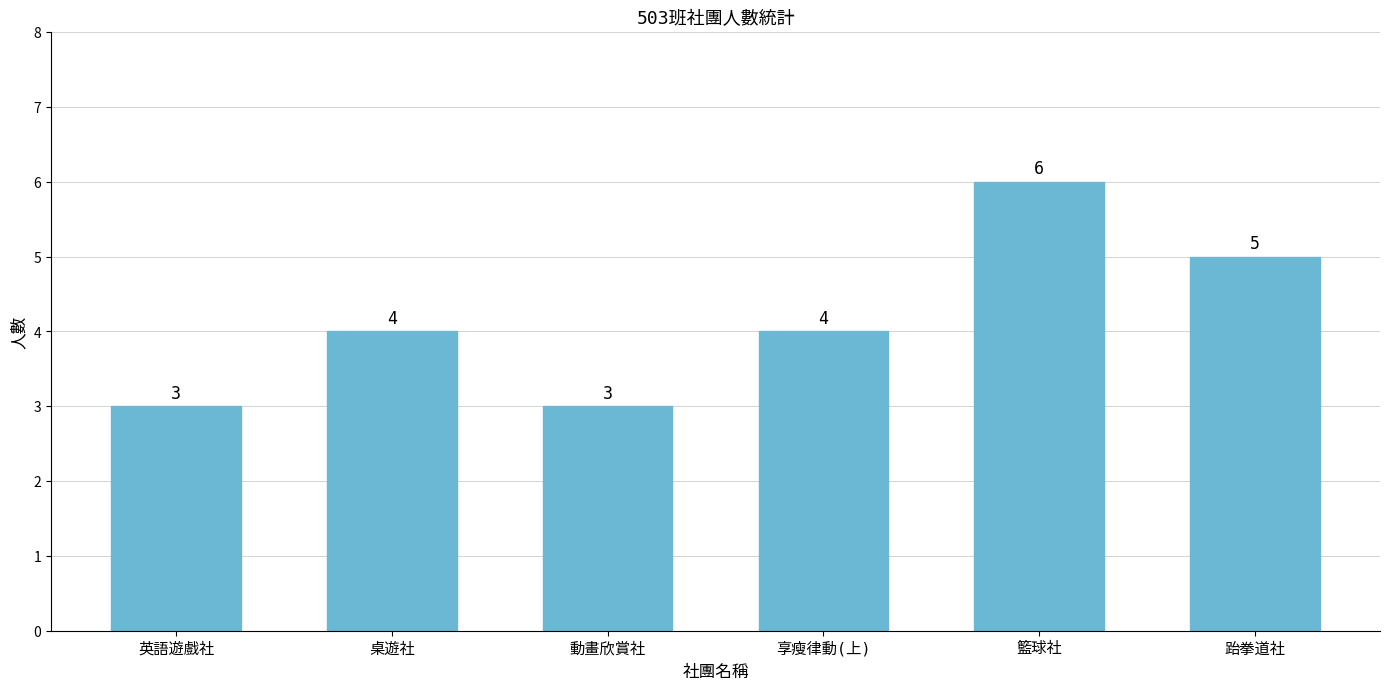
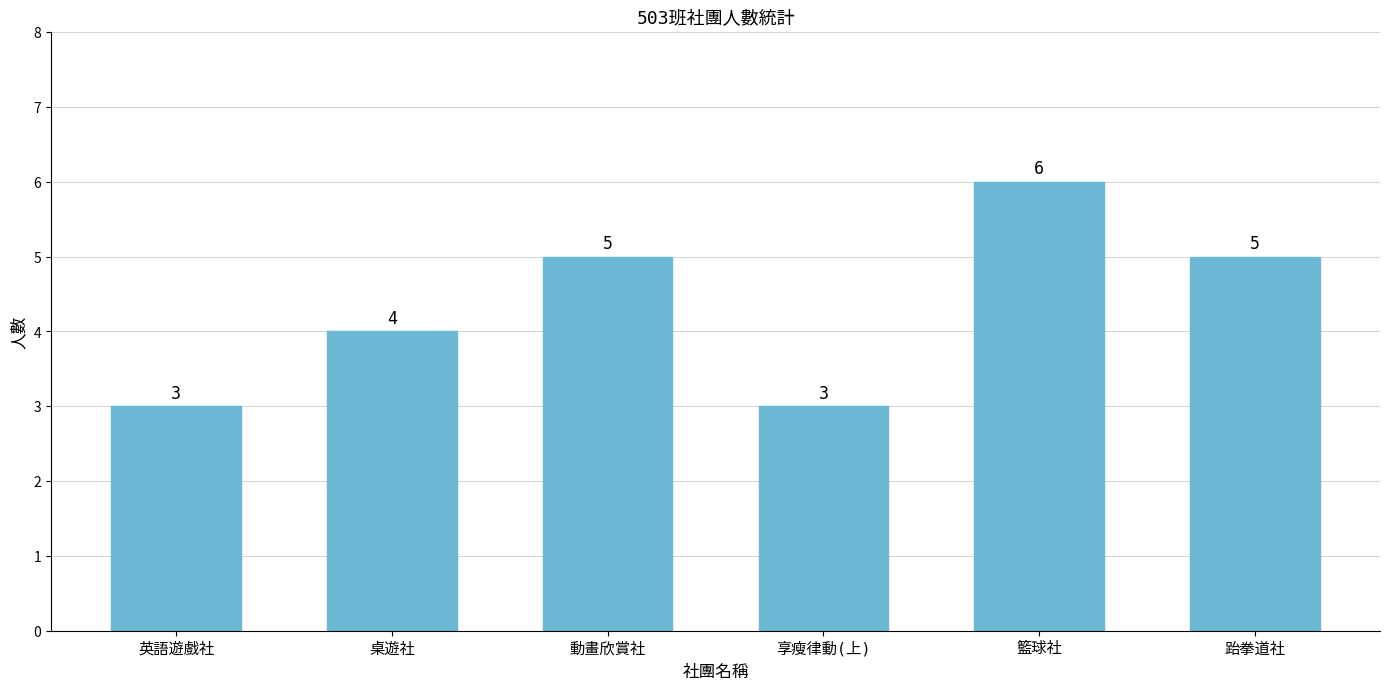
  {
    "英語遊戲社": 3,
    "桌遊社": 4,
-   "動畫欣賞社": 3,
-   "享瘦律動(上)": 4,
+   "動畫欣賞社": 5,
+   "享瘦律動(上)": 3,
    "籃球社": 6,
    "跆拳道社": 5
  }
